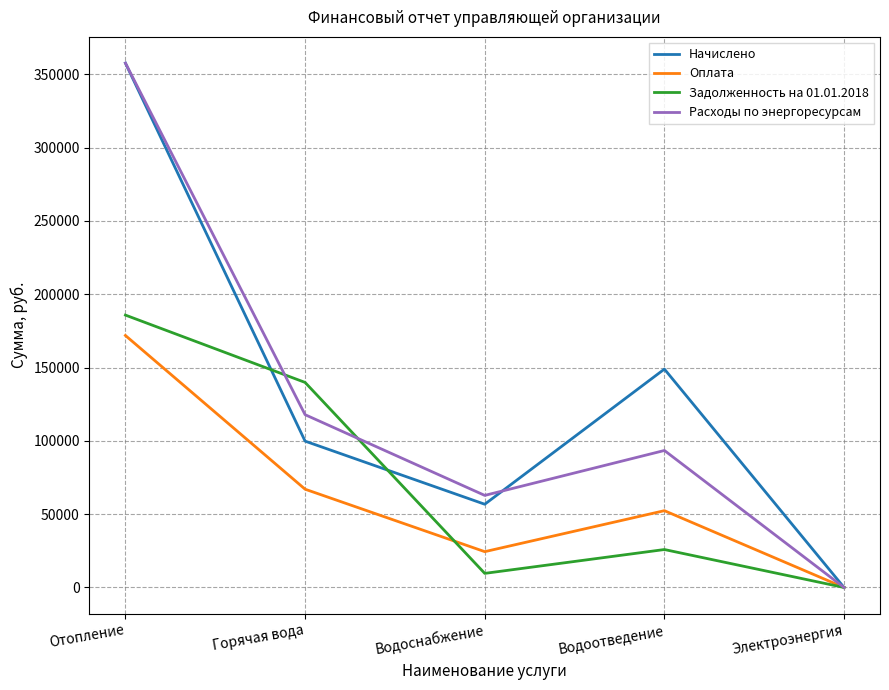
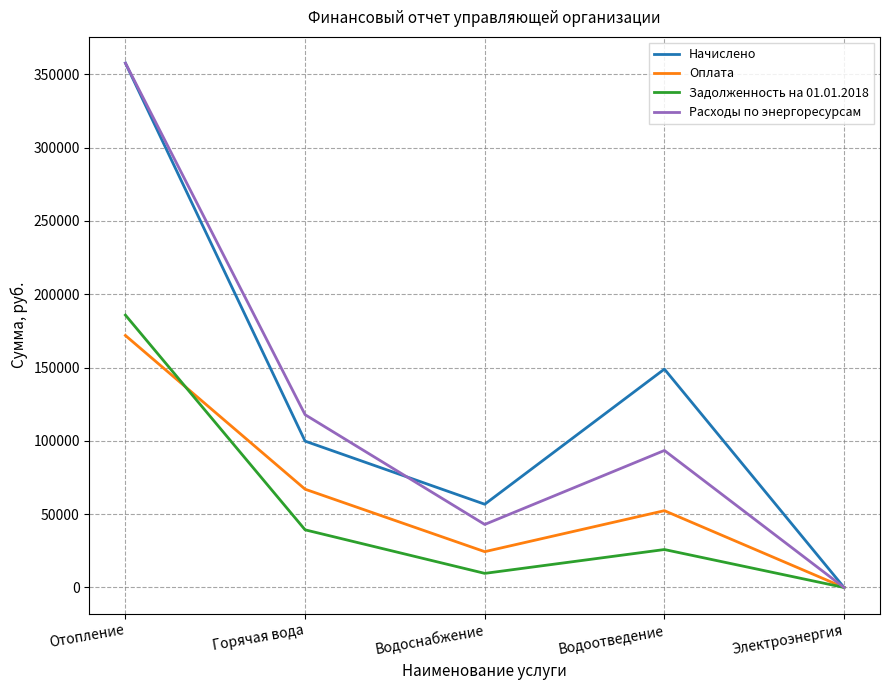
  {
    "Начислено": {
      "Горячая вода": 100000,
      "Водоснабжение": 57000,
      "Водоотведение": 149000
    },
    "Оплата": {
      "Отопление": 172000,
      "Горячая вода": 67000,
      "Водоснабжение": 24000,
      "Водоотведение": 52000
    },
    "Задолженность на 01.01.2018": {
      "Отопление": 186000,
-     "Горячая вода": 140000,
+     "Горячая вода": 39000,
      "Водоснабжение": 10000,
      "Водоотведение": 26000
    },
    "Расходы по энергоресурсам": {
      "Горячая вода": 118000,
-     "Водоснабжение": 63000,
+     "Водоснабжение": 43000,
      "Водоотведение": 93000
    }
  }
